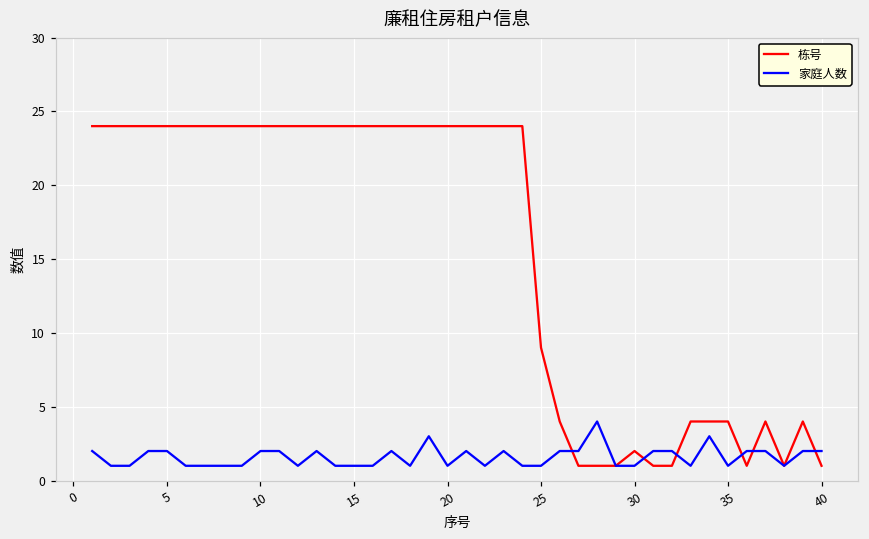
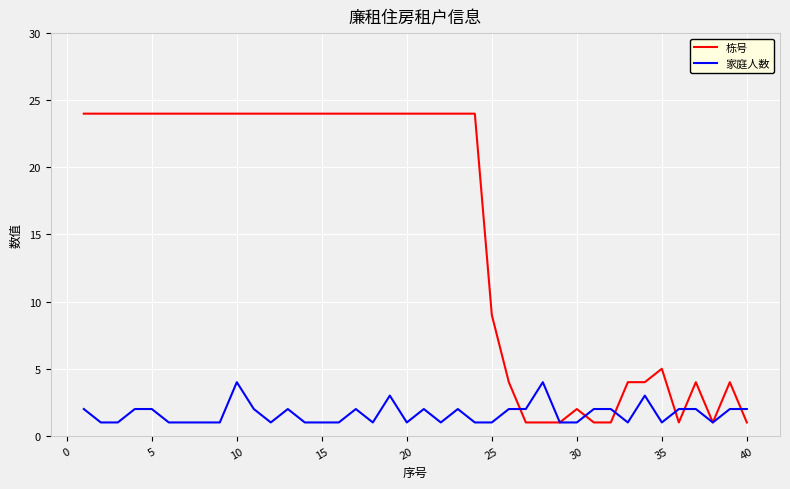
  {
    "栋号": {
      "5": 24,
      "10": 24,
      "15": 24,
      "20": 24,
      "25": 9,
      "30": 2,
-     "35": 4,
+     "35": 5,
      "40": 1
    },
    "家庭人数": {
      "5": 2,
-     "10": 2,
+     "10": 4,
      "15": 1,
      "20": 1,
      "25": 1,
      "30": 1,
      "35": 1,
      "40": 2
    }
  }
